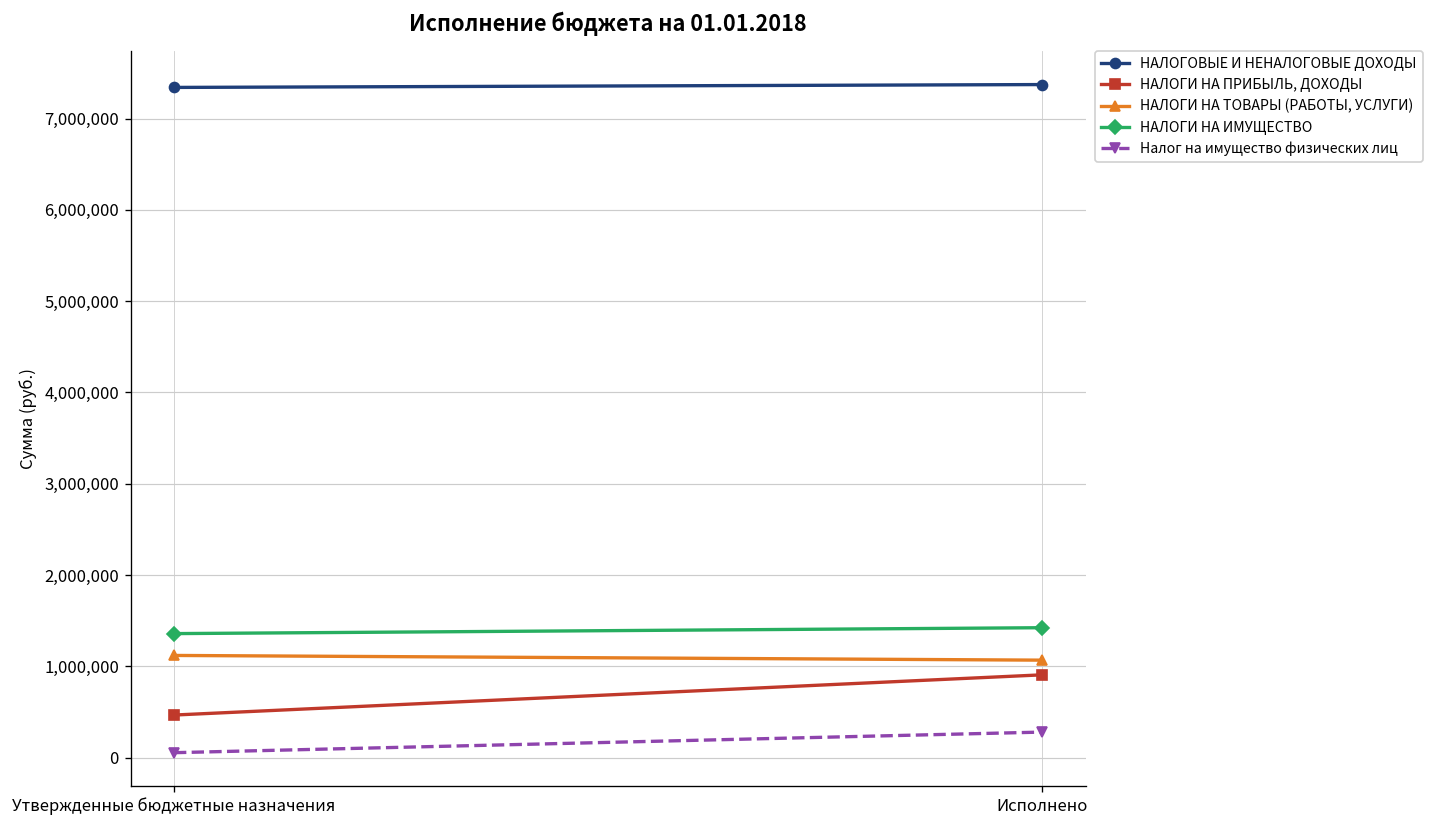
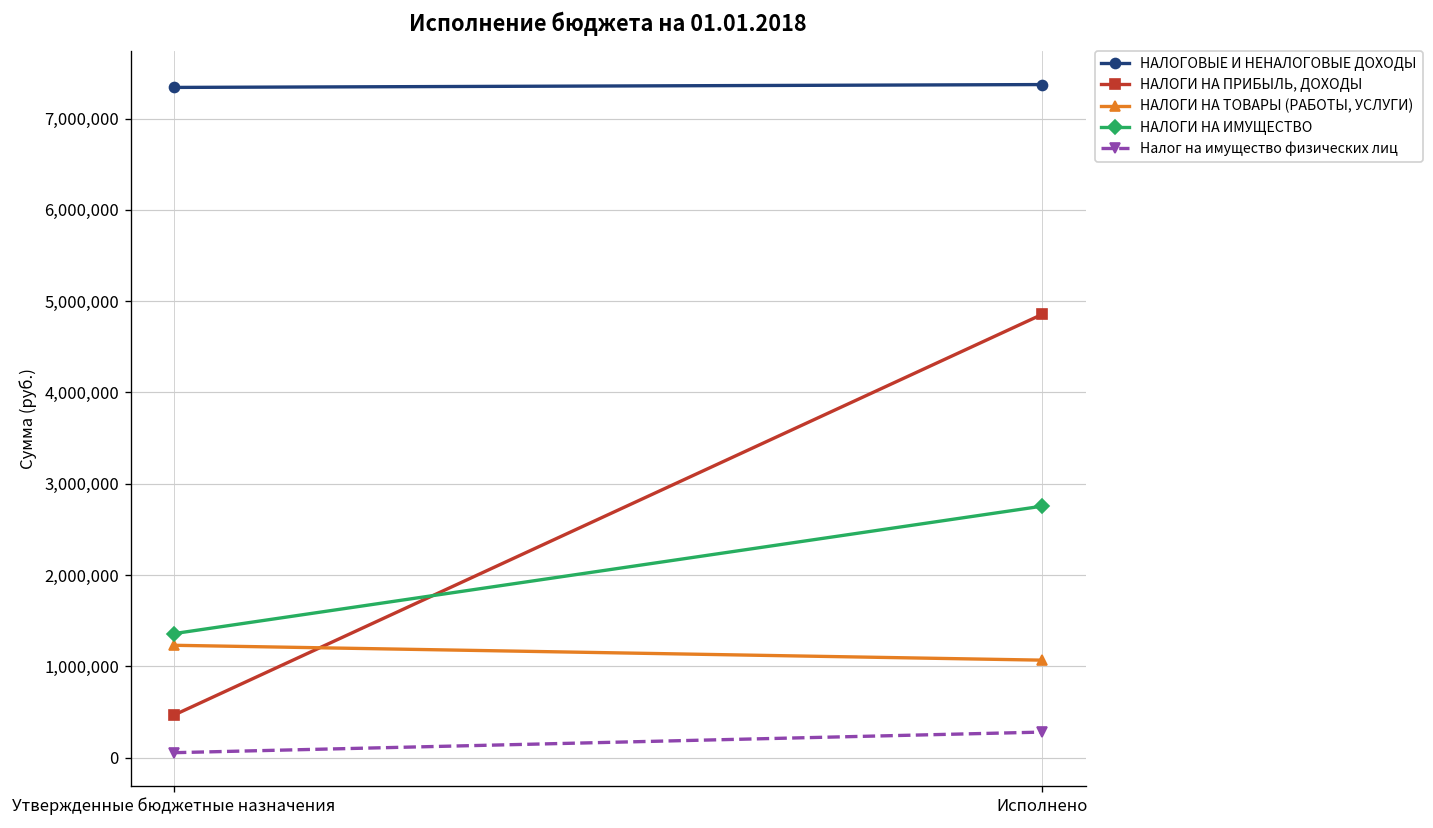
  {
    "НАЛОГОВЫЕ И НЕНАЛОГОВЫЕ ДОХОДЫ": {
      "Утвержденные бюджетные назначения": "7,300,000",
      "Исполнено": "7,400,000"
    },
    "НАЛОГИ НА ПРИБЫЛЬ, ДОХОДЫ": {
      "Утвержденные бюджетные назначения": "500,000",
-     "Исполнено": "900,000"
+     "Исполнено": "4,900,000"
    },
    "НАЛОГИ НА ТОВАРЫ (РАБОТЫ, УСЛУГИ)": {
-     "Утвержденные бюджетные назначения": "1,100,000",
+     "Утвержденные бюджетные назначения": "1,200,000",
      "Исполнено": "1,100,000"
    },
    "НАЛОГИ НА ИМУЩЕСТВО": {
      "Утвержденные бюджетные назначения": "1,400,000",
-     "Исполнено": "1,400,000"
+     "Исполнено": "2,800,000"
    },
    "Налог на имущество физических лиц": {
      "Утвержденные бюджетные назначения": "100,000",
      "Исполнено": "300,000"
    }
  }
